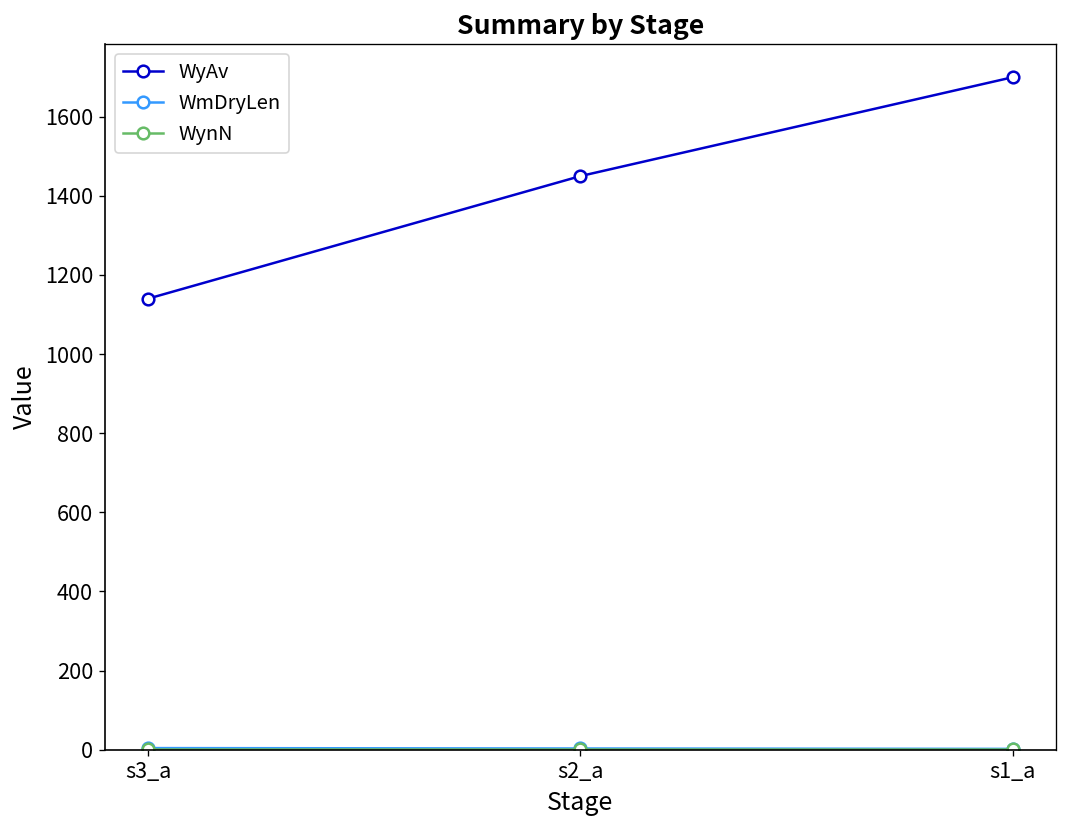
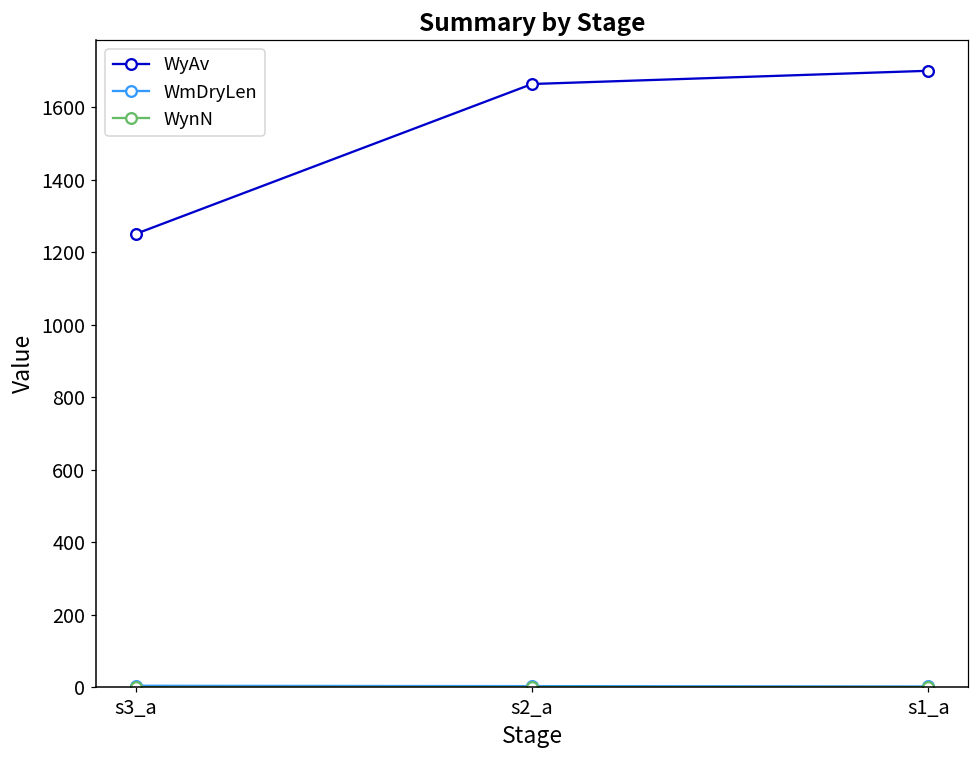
  {
    "WyAv": {
-     "s3_a": 1140,
-     "s2_a": 1450,
+     "s3_a": 1250,
+     "s2_a": 1660,
      "s1_a": 1700
    }
  }
